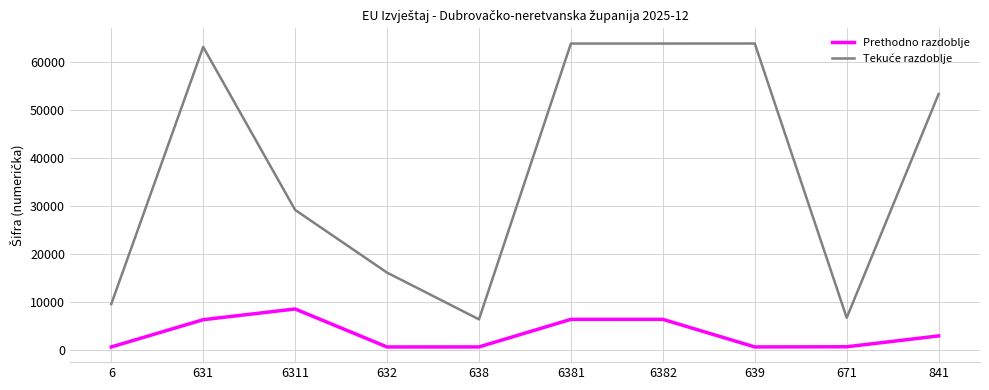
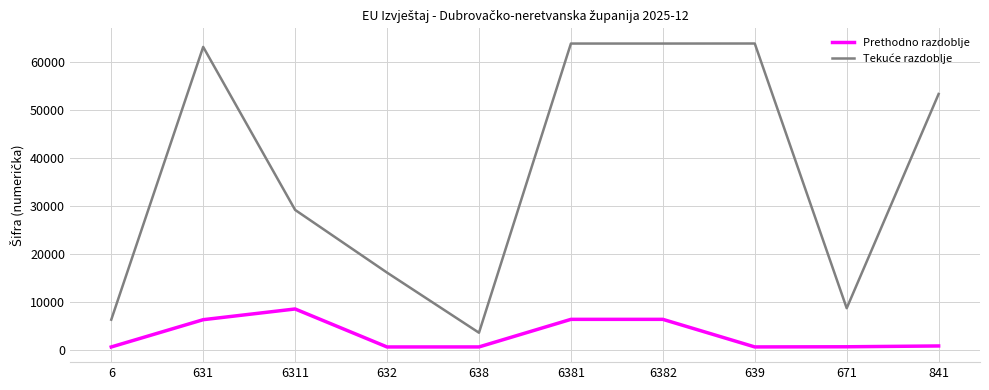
  {
    "Prethodno razdoblje": {
      "6": 1000,
      "631": 6000,
      "6311": 9000,
      "632": 1000,
      "638": 1000,
      "6381": 6000,
      "6382": 6000,
      "639": 1000,
      "671": 1000,
-     "841": 3000
+     "841": 1000
    },
    "Tekuće razdoblje": {
-     "6": 10000,
+     "6": 6000,
      "631": 63000,
      "6311": 29000,
      "632": 16000,
-     "638": 6000,
+     "638": 4000,
      "6381": 64000,
      "6382": 64000,
      "639": 64000,
-     "671": 7000,
+     "671": 9000,
      "841": 53000
    }
  }
